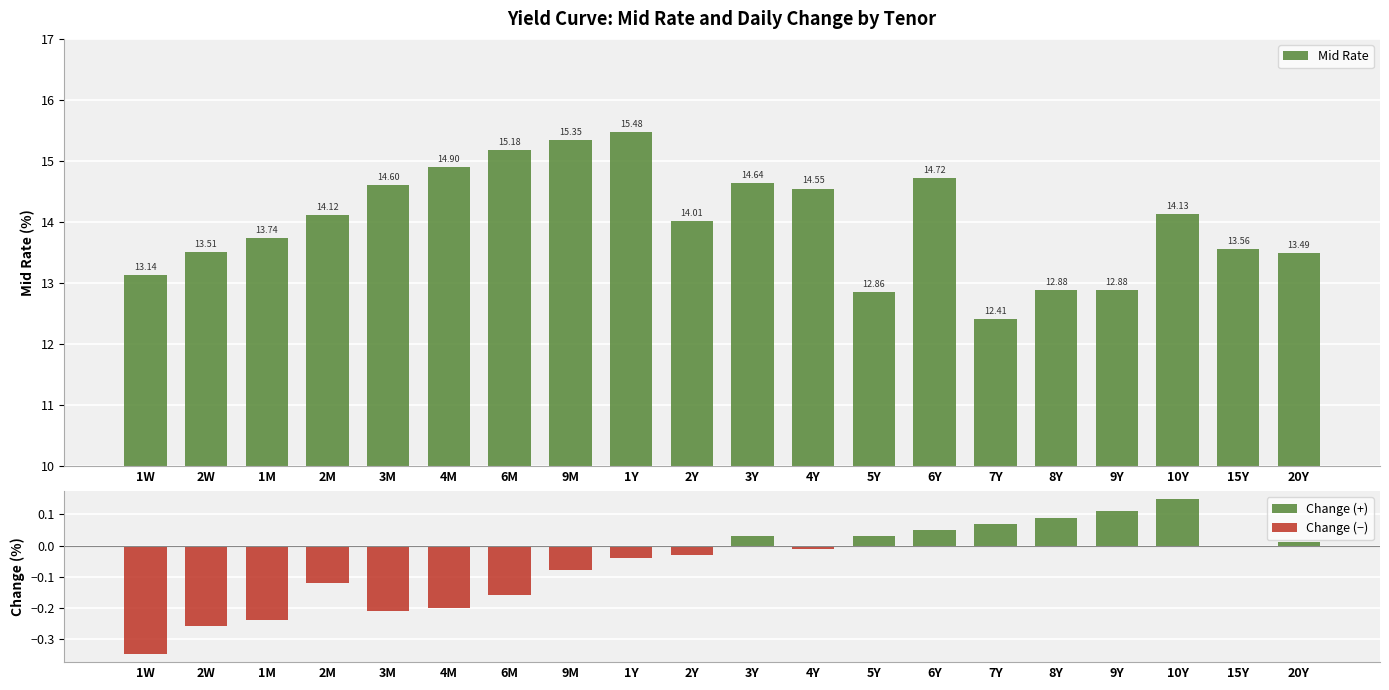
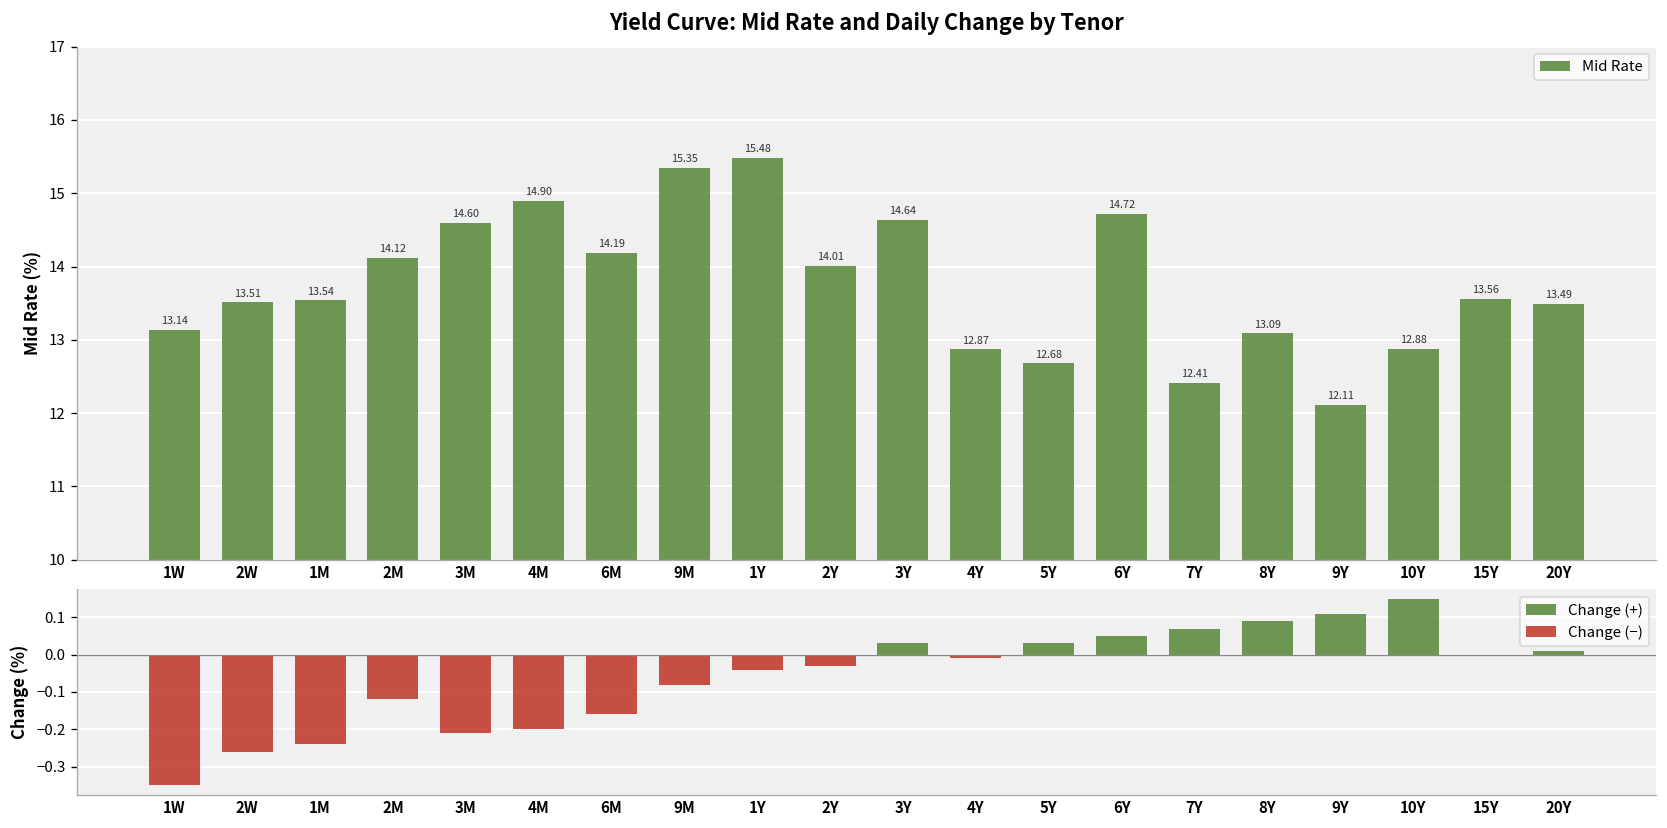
  {
    "Yield Curve: Mid Rate and Daily Change by Tenor": {
      "1W": 13.14,
      "2W": 13.51,
-     "1M": 13.74,
+     "1M": 13.54,
      "2M": 14.12,
      "3M": 14.60,
      "4M": 14.90,
-     "6M": 15.18,
+     "6M": 14.19,
      "9M": 15.35,
      "1Y": 15.48,
      "2Y": 14.01,
      "3Y": 14.64,
-     "4Y": 14.55,
-     "5Y": 12.86,
+     "4Y": 12.87,
+     "5Y": 12.68,
      "6Y": 14.72,
      "7Y": 12.41,
-     "8Y": 12.88,
-     "9Y": 12.88,
-     "10Y": 14.13,
+     "8Y": 13.09,
+     "9Y": 12.11,
+     "10Y": 12.88,
      "15Y": 13.56,
      "20Y": 13.49
    }
  }
